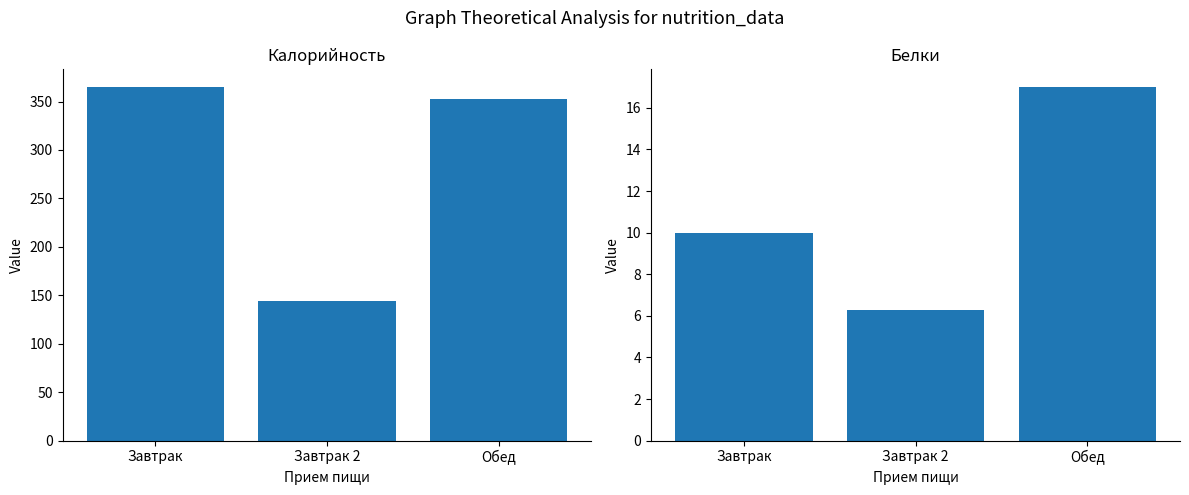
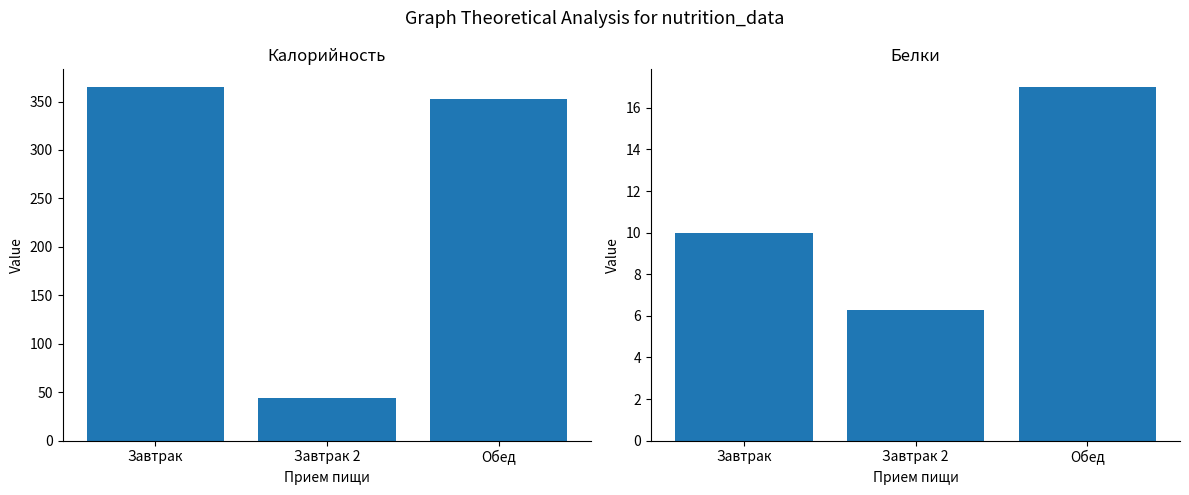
  {
    "Калорийность": {
      "Завтрак": 370,
-     "Завтрак 2": 140,
+     "Завтрак 2": 40,
      "Обед": 350
    },
    "Белки": {
      "Завтрак": 10.0,
      "Завтрак 2": 6.3,
      "Обед": 17.0
    }
  }
